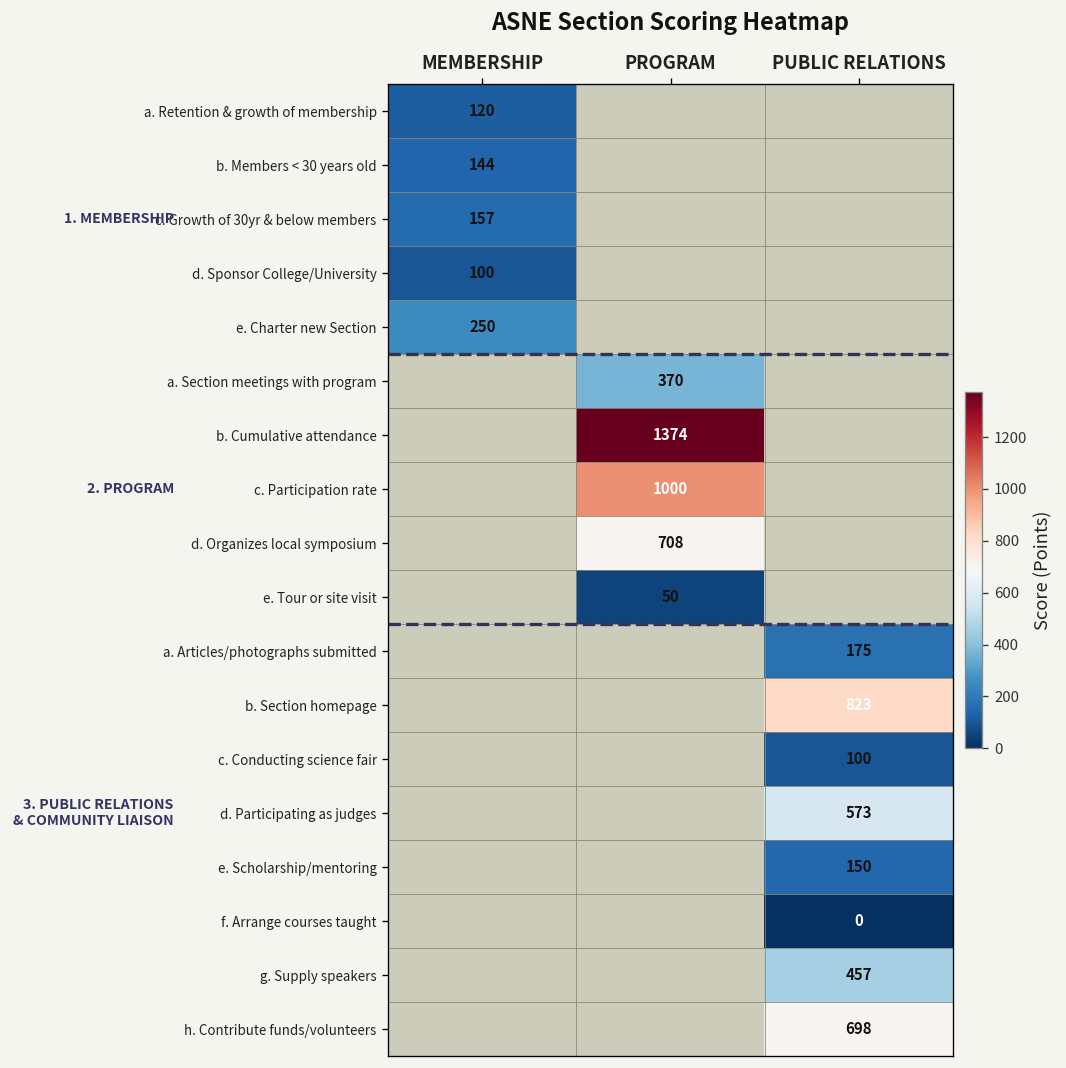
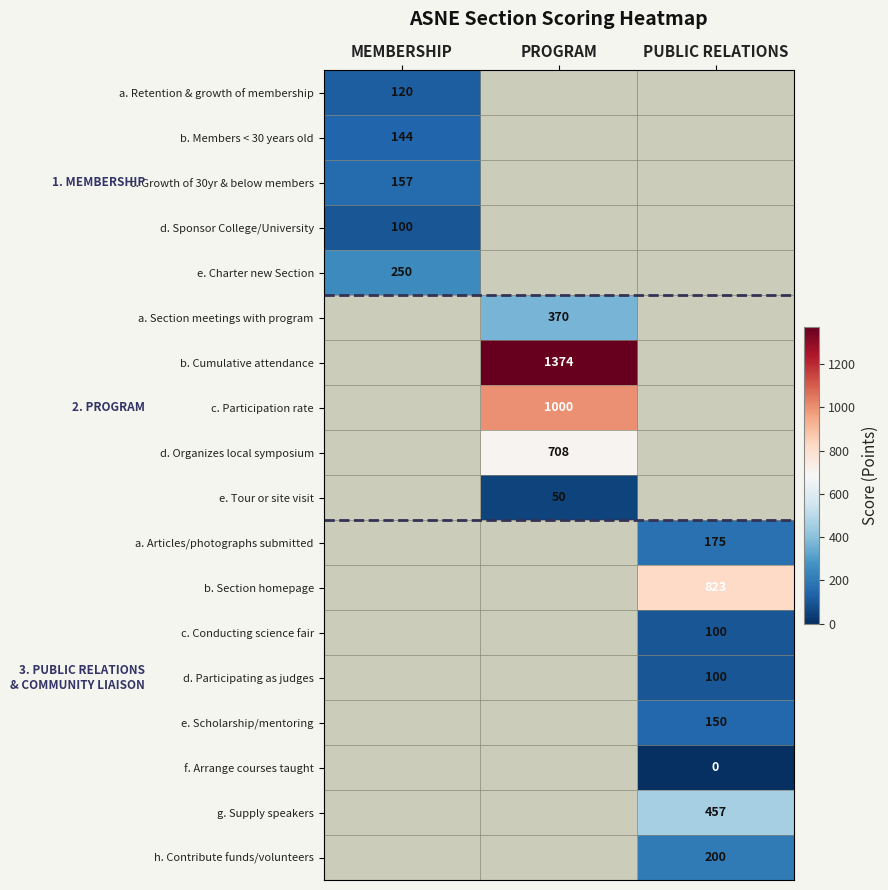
  {
    "a. Retention & growth of membership": {
      "MEMBERSHIP": 120
    },
    "b. Members < 30 years old": {
      "MEMBERSHIP": 144
    },
    "c. Growth of 30yr & below members": {
      "MEMBERSHIP": 157
    },
    "d. Sponsor College/University": {
      "MEMBERSHIP": 100
    },
    "e. Charter new Section": {
      "MEMBERSHIP": 250
    },
    "a. Section meetings with program": {
      "PROGRAM": 370
    },
    "b. Cumulative attendance": {
      "PROGRAM": 1374
    },
    "c. Participation rate": {
      "PROGRAM": 1000
    },
    "d. Organizes local symposium": {
      "PROGRAM": 708
    },
    "e. Tour or site visit": {
      "PROGRAM": 50
    },
    "a. Articles/photographs submitted": {
      "PUBLIC RELATIONS": 175
    },
    "b. Section homepage": {
      "PUBLIC RELATIONS": 823
    },
    "c. Conducting science fair": {
      "PUBLIC RELATIONS": 100
    },
    "d. Participating as judges": {
-     "PUBLIC RELATIONS": 573
+     "PUBLIC RELATIONS": 100
    },
    "e. Scholarship/mentoring": {
      "PUBLIC RELATIONS": 150
    },
    "f. Arrange courses taught": {
      "PUBLIC RELATIONS": 0
    },
    "g. Supply speakers": {
      "PUBLIC RELATIONS": 457
    },
    "h. Contribute funds/volunteers": {
-     "PUBLIC RELATIONS": 698
+     "PUBLIC RELATIONS": 200
    }
  }
